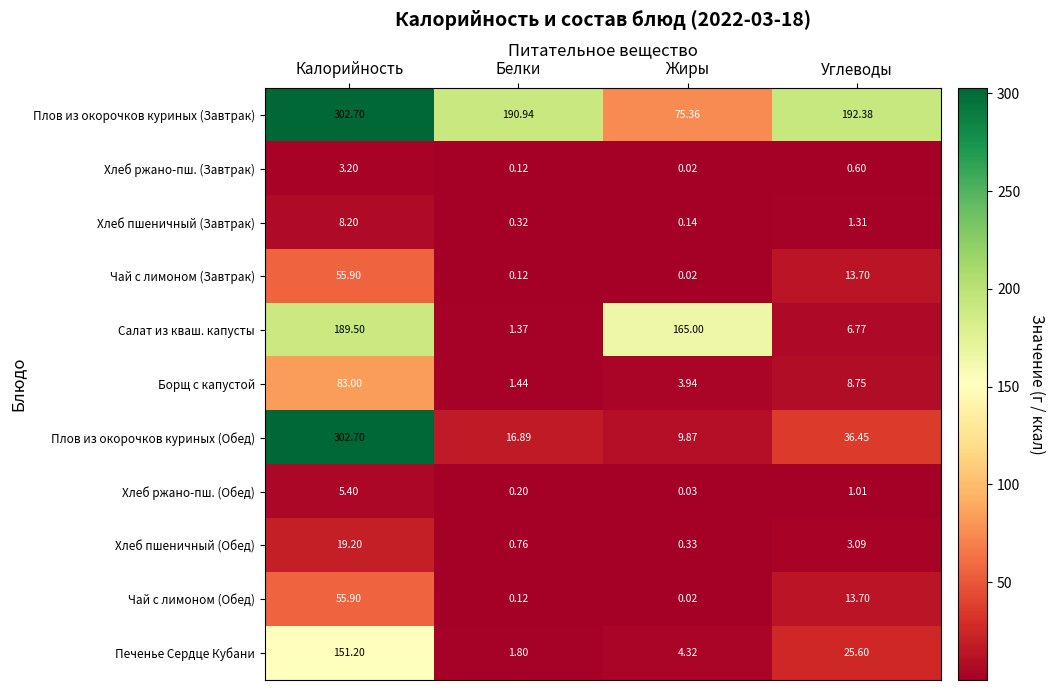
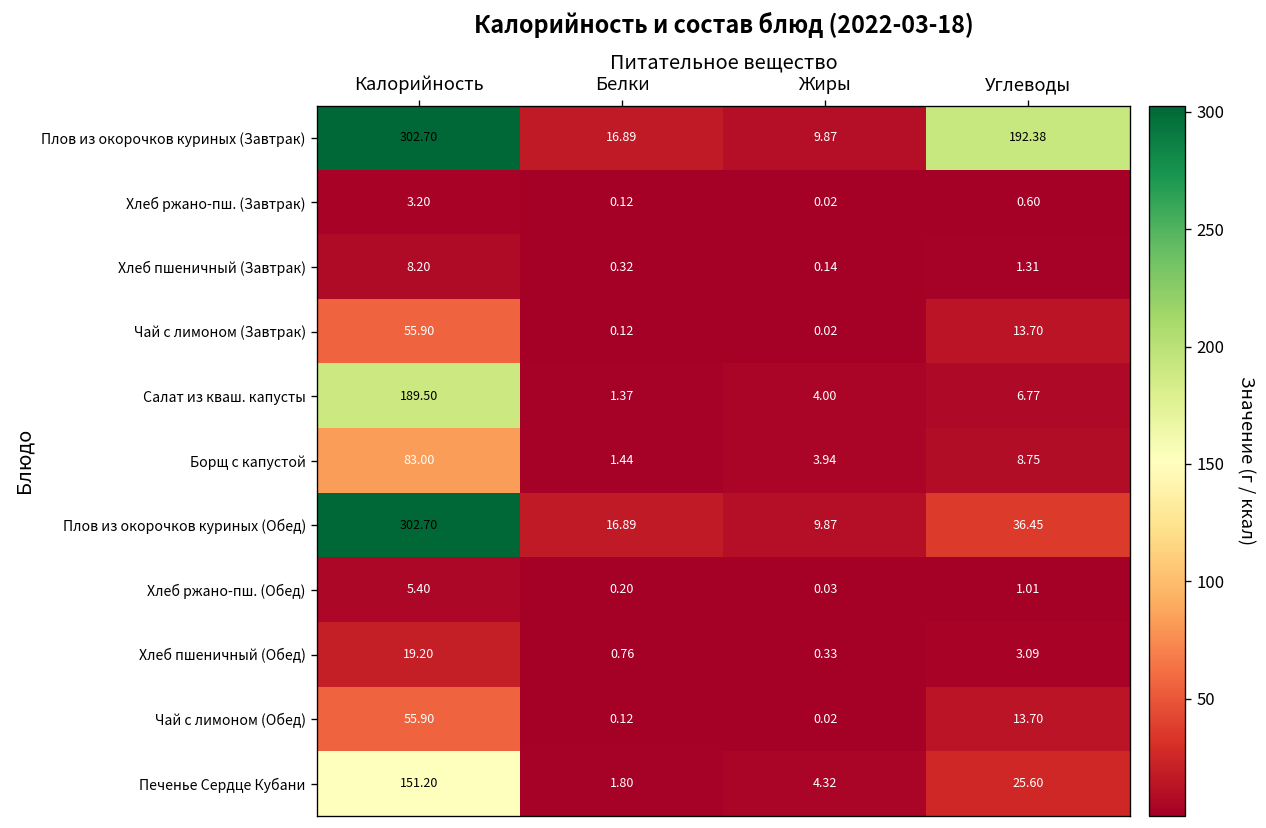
  {
    "Плов из окорочков куриных (Завтрак)": {
      "Калорийность": 302.70,
-     "Белки": 190.94,
-     "Жиры": 75.36,
+     "Белки": 16.89,
+     "Жиры": 9.87,
      "Углеводы": 192.38
    },
    "Хлеб ржано-пш. (Завтрак)": {
      "Калорийность": 3.20,
      "Белки": 0.12,
      "Жиры": 0.02,
      "Углеводы": 0.60
    },
    "Хлеб пшеничный (Завтрак)": {
      "Калорийность": 8.20,
      "Белки": 0.32,
      "Жиры": 0.14,
      "Углеводы": 1.31
    },
    "Чай с лимоном (Завтрак)": {
      "Калорийность": 55.90,
      "Белки": 0.12,
      "Жиры": 0.02,
      "Углеводы": 13.70
    },
    "Салат из кваш. капусты": {
      "Калорийность": 189.50,
      "Белки": 1.37,
-     "Жиры": 165.00,
+     "Жиры": 4.00,
      "Углеводы": 6.77
    },
    "Борщ с капустой": {
      "Калорийность": 83.00,
      "Белки": 1.44,
      "Жиры": 3.94,
      "Углеводы": 8.75
    },
    "Плов из окорочков куриных (Обед)": {
      "Калорийность": 302.70,
      "Белки": 16.89,
      "Жиры": 9.87,
      "Углеводы": 36.45
    },
    "Хлеб ржано-пш. (Обед)": {
      "Калорийность": 5.40,
      "Белки": 0.20,
      "Жиры": 0.03,
      "Углеводы": 1.01
    },
    "Хлеб пшеничный (Обед)": {
      "Калорийность": 19.20,
      "Белки": 0.76,
      "Жиры": 0.33,
      "Углеводы": 3.09
    },
    "Чай с лимоном (Обед)": {
      "Калорийность": 55.90,
      "Белки": 0.12,
      "Жиры": 0.02,
      "Углеводы": 13.70
    },
    "Печенье Сердце Кубани": {
      "Калорийность": 151.20,
      "Белки": 1.80,
      "Жиры": 4.32,
      "Углеводы": 25.60
    }
  }
